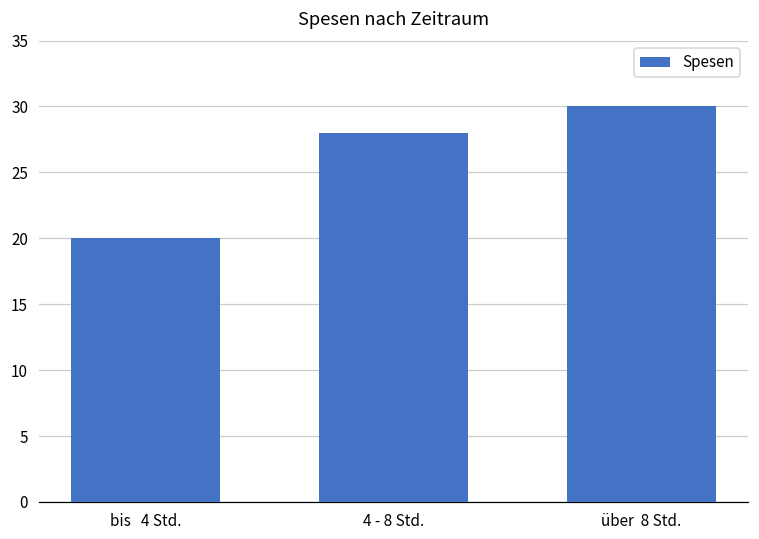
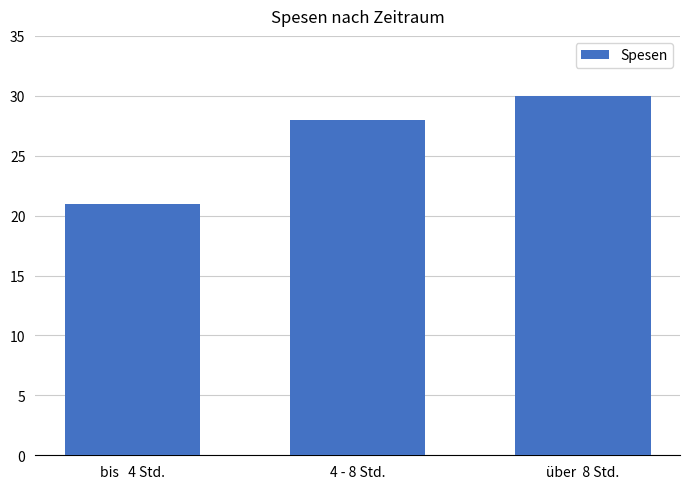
  {
-   "bis 4 Std.": 20,
+   "bis 4 Std.": 21,
    "4 - 8 Std.": 28,
    "über 8 Std.": 30
  }
